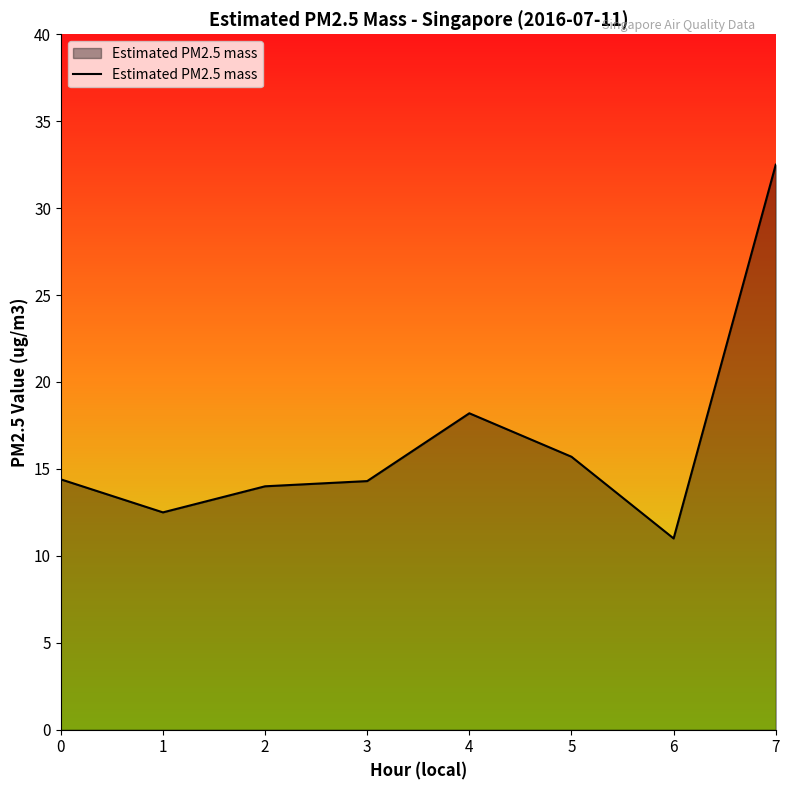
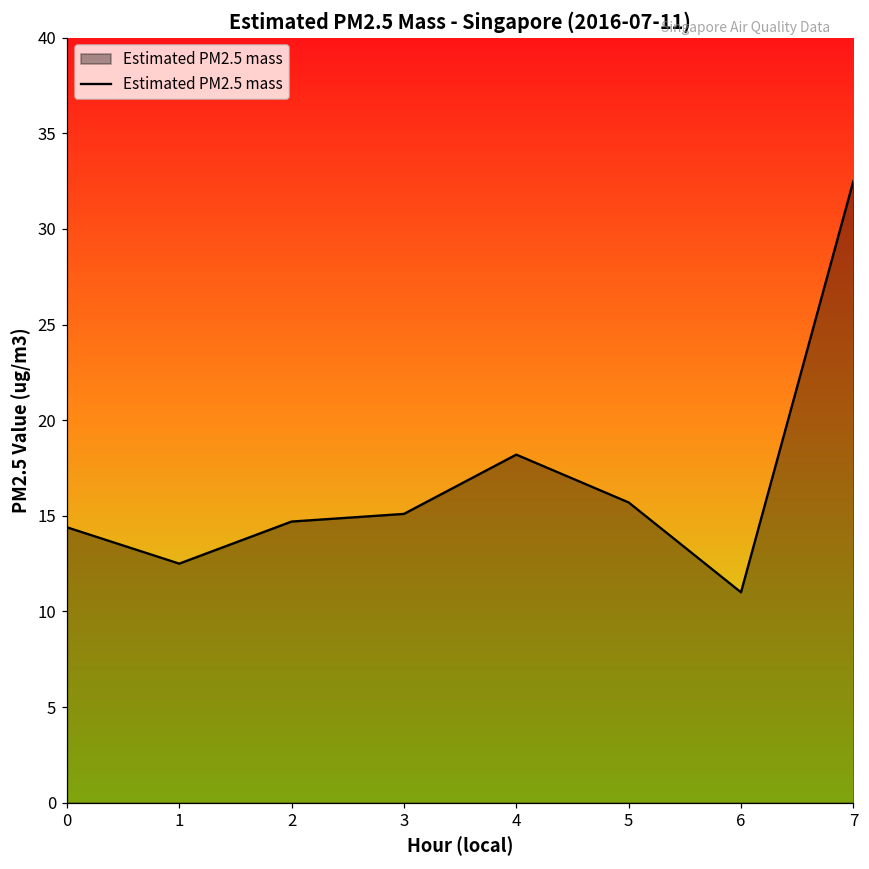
  {
    "0": 14.4,
    "1": 12.5,
-   "2": 14.0,
-   "3": 14.3,
+   "2": 14.7,
+   "3": 15.1,
    "4": 18.2,
    "5": 15.7,
    "6": 11.0,
    "7": 32.5
  }
